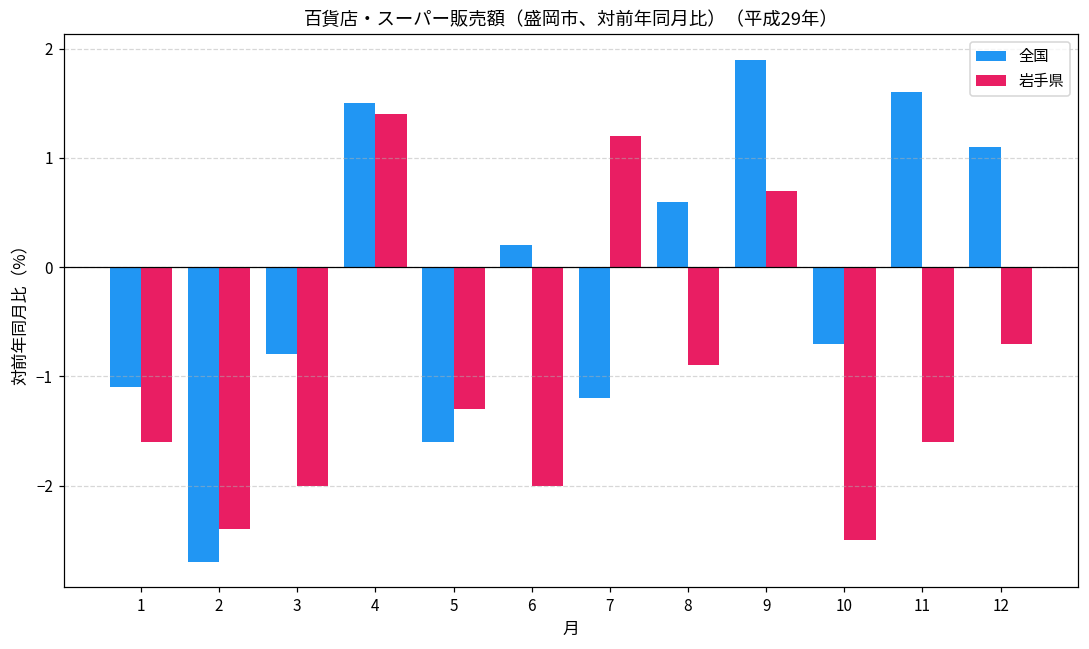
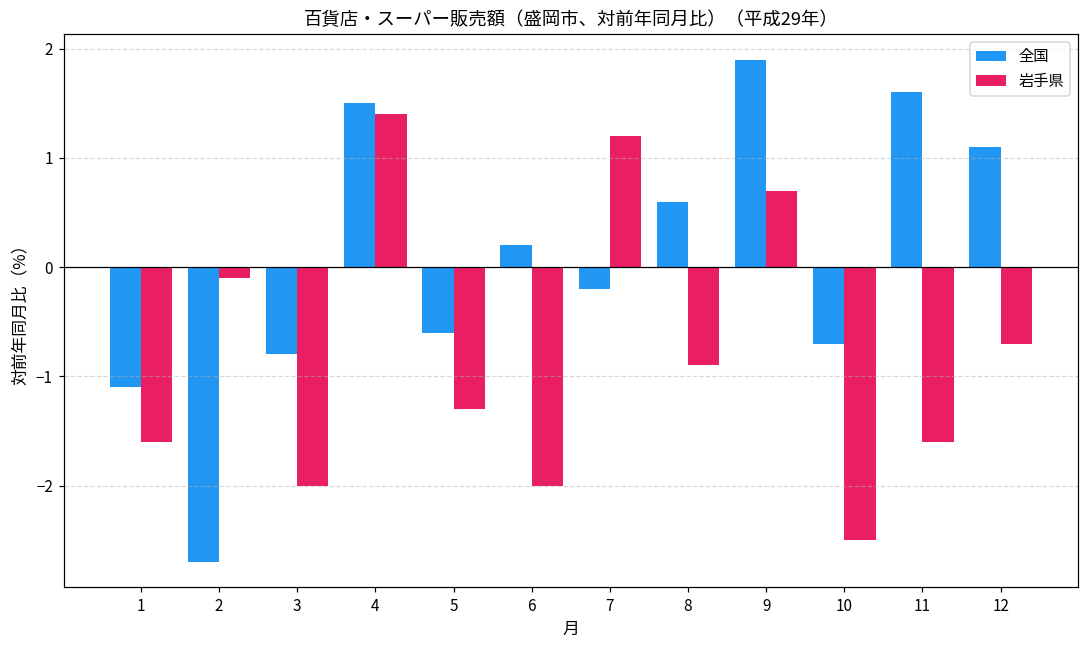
  {
    "全国": {
      "1": -1.1,
      "2": -2.7,
      "3": -0.8,
      "4": 1.5,
-     "5": -1.6,
+     "5": -0.6,
      "6": 0.2,
-     "7": -1.2,
+     "7": -0.2,
      "8": 0.6,
      "9": 1.9,
      "10": -0.7,
      "11": 1.6,
      "12": 1.1
    },
    "岩手県": {
      "1": -1.6,
-     "2": -2.4,
+     "2": -0.1,
      "3": -2.0,
      "4": 1.4,
      "5": -1.3,
      "6": -2.0,
      "7": 1.2,
      "8": -0.9,
      "9": 0.7,
      "10": -2.5,
      "11": -1.6,
      "12": -0.7
    }
  }
